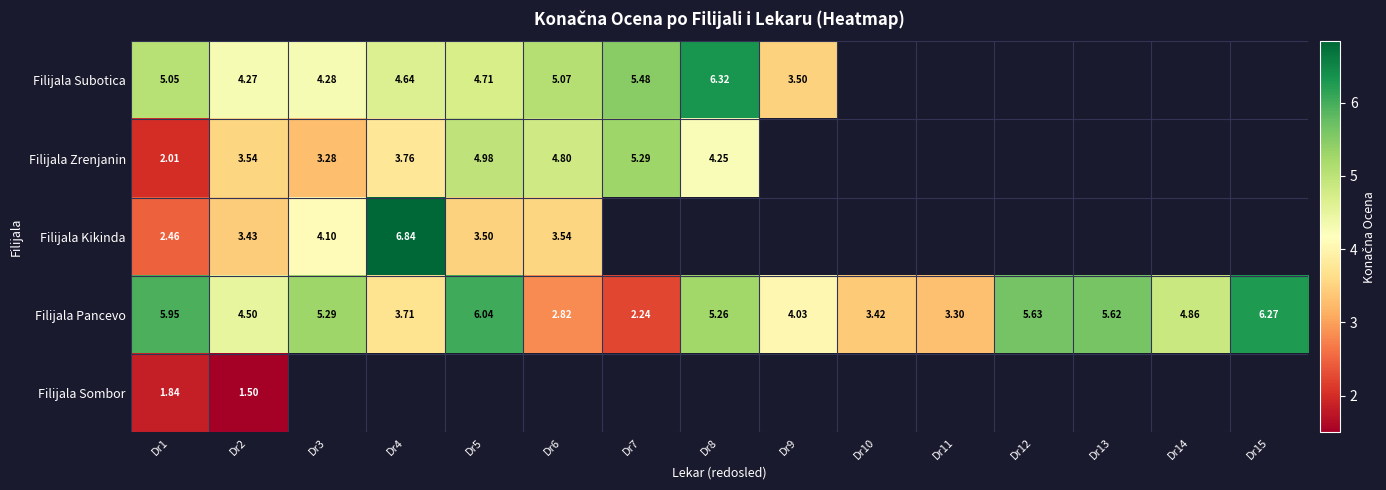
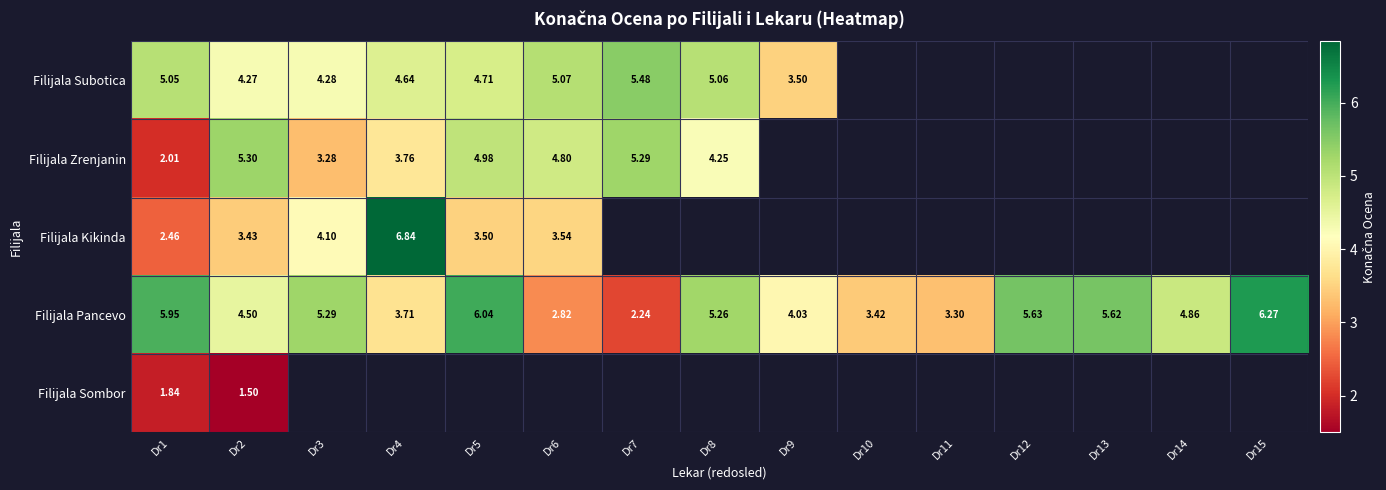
  {
    "Filijala Subotica": {
      "Dr1": 5.05,
      "Dr2": 4.27,
      "Dr3": 4.28,
      "Dr4": 4.64,
      "Dr5": 4.71,
      "Dr6": 5.07,
      "Dr7": 5.48,
-     "Dr8": 6.32,
+     "Dr8": 5.06,
      "Dr9": 3.50
    },
    "Filijala Zrenjanin": {
      "Dr1": 2.01,
-     "Dr2": 3.54,
+     "Dr2": 5.30,
      "Dr3": 3.28,
      "Dr4": 3.76,
      "Dr5": 4.98,
      "Dr6": 4.80,
      "Dr7": 5.29,
      "Dr8": 4.25
    },
    "Filijala Kikinda": {
      "Dr1": 2.46,
      "Dr2": 3.43,
      "Dr3": 4.10,
      "Dr4": 6.84,
      "Dr5": 3.50,
      "Dr6": 3.54
    },
    "Filijala Pancevo": {
      "Dr1": 5.95,
      "Dr2": 4.50,
      "Dr3": 5.29,
      "Dr4": 3.71,
      "Dr5": 6.04,
      "Dr6": 2.82,
      "Dr7": 2.24,
      "Dr8": 5.26,
      "Dr9": 4.03,
      "Dr10": 3.42,
      "Dr11": 3.30,
      "Dr12": 5.63,
      "Dr13": 5.62,
      "Dr14": 4.86,
      "Dr15": 6.27
    },
    "Filijala Sombor": {
      "Dr1": 1.84,
      "Dr2": 1.50
    }
  }
